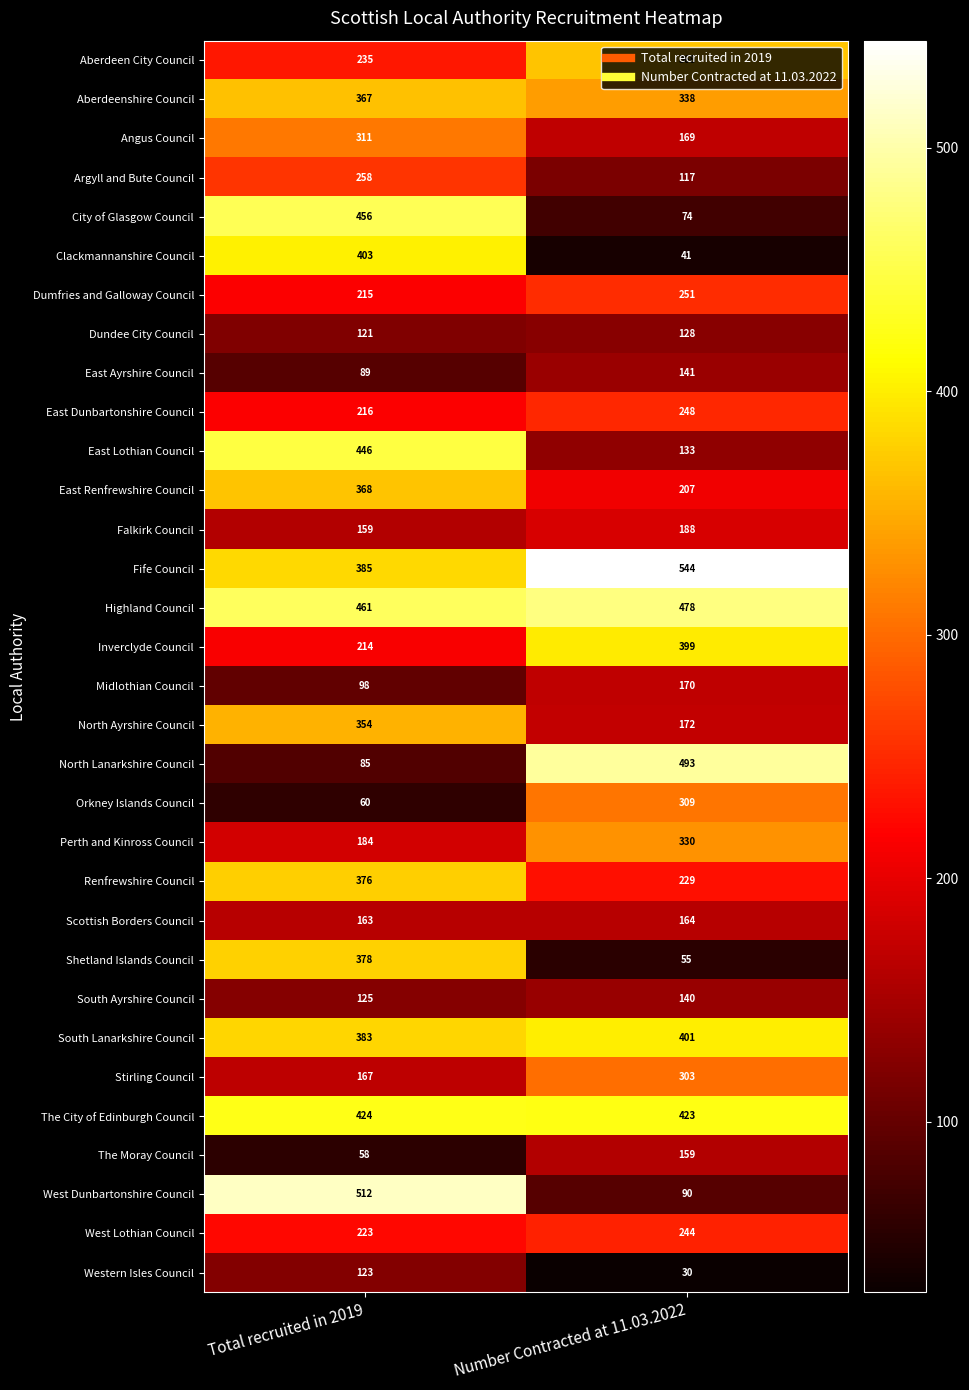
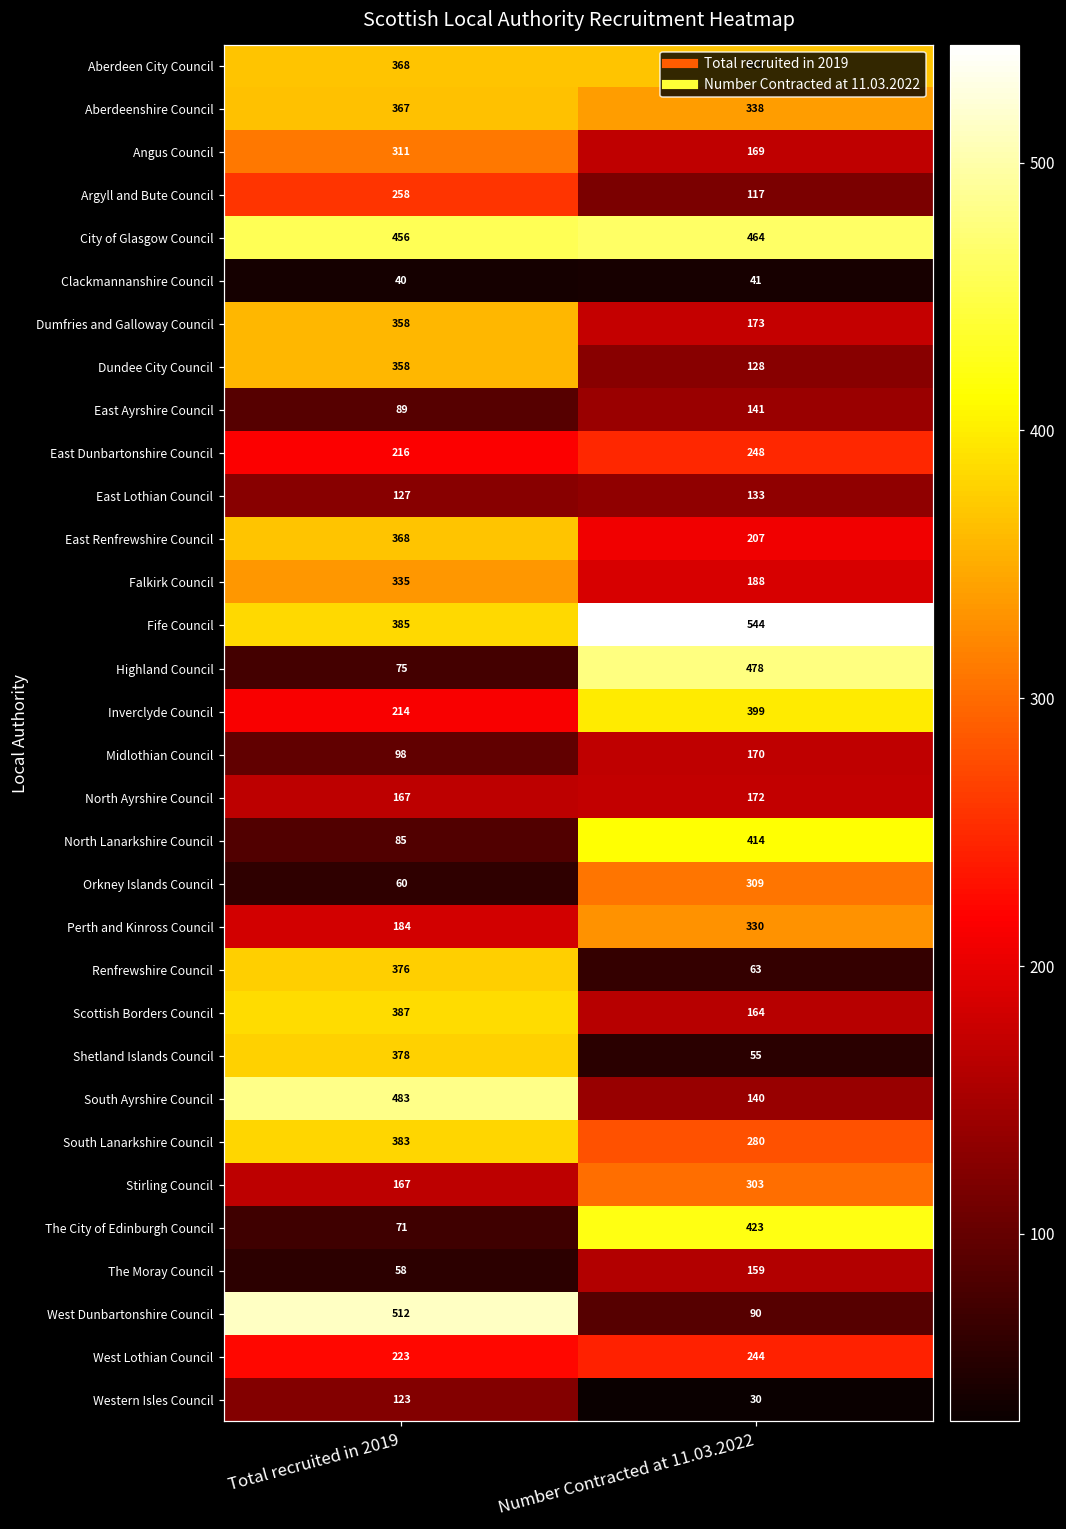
  {
    "Aberdeen City Council": {
-     "Total recruited in 2019": 235
+     "Total recruited in 2019": 368
    },
    "Aberdeenshire Council": {
      "Total recruited in 2019": 367,
      "Number Contracted at 11.03.2022": 338
    },
    "Angus Council": {
      "Total recruited in 2019": 311,
      "Number Contracted at 11.03.2022": 169
    },
    "Argyll and Bute Council": {
      "Total recruited in 2019": 258,
      "Number Contracted at 11.03.2022": 117
    },
    "City of Glasgow Council": {
      "Total recruited in 2019": 456,
-     "Number Contracted at 11.03.2022": 74
+     "Number Contracted at 11.03.2022": 464
    },
    "Clackmannanshire Council": {
-     "Total recruited in 2019": 403,
+     "Total recruited in 2019": 40,
      "Number Contracted at 11.03.2022": 41
    },
    "Dumfries and Galloway Council": {
-     "Total recruited in 2019": 215,
-     "Number Contracted at 11.03.2022": 251
+     "Total recruited in 2019": 358,
+     "Number Contracted at 11.03.2022": 173
    },
    "Dundee City Council": {
-     "Total recruited in 2019": 121,
+     "Total recruited in 2019": 358,
      "Number Contracted at 11.03.2022": 128
    },
    "East Ayrshire Council": {
      "Total recruited in 2019": 89,
      "Number Contracted at 11.03.2022": 141
    },
    "East Dunbartonshire Council": {
      "Total recruited in 2019": 216,
      "Number Contracted at 11.03.2022": 248
    },
    "East Lothian Council": {
-     "Total recruited in 2019": 446,
+     "Total recruited in 2019": 127,
      "Number Contracted at 11.03.2022": 133
    },
    "East Renfrewshire Council": {
      "Total recruited in 2019": 368,
      "Number Contracted at 11.03.2022": 207
    },
    "Falkirk Council": {
-     "Total recruited in 2019": 159,
+     "Total recruited in 2019": 335,
      "Number Contracted at 11.03.2022": 188
    },
    "Fife Council": {
      "Total recruited in 2019": 385,
      "Number Contracted at 11.03.2022": 544
    },
    "Highland Council": {
-     "Total recruited in 2019": 461,
+     "Total recruited in 2019": 75,
      "Number Contracted at 11.03.2022": 478
    },
    "Inverclyde Council": {
      "Total recruited in 2019": 214,
      "Number Contracted at 11.03.2022": 399
    },
    "Midlothian Council": {
      "Total recruited in 2019": 98,
      "Number Contracted at 11.03.2022": 170
    },
    "North Ayrshire Council": {
-     "Total recruited in 2019": 354,
+     "Total recruited in 2019": 167,
      "Number Contracted at 11.03.2022": 172
    },
    "North Lanarkshire Council": {
      "Total recruited in 2019": 85,
-     "Number Contracted at 11.03.2022": 493
+     "Number Contracted at 11.03.2022": 414
    },
    "Orkney Islands Council": {
      "Total recruited in 2019": 60,
      "Number Contracted at 11.03.2022": 309
    },
    "Perth and Kinross Council": {
      "Total recruited in 2019": 184,
      "Number Contracted at 11.03.2022": 330
    },
    "Renfrewshire Council": {
      "Total recruited in 2019": 376,
-     "Number Contracted at 11.03.2022": 229
+     "Number Contracted at 11.03.2022": 63
    },
    "Scottish Borders Council": {
-     "Total recruited in 2019": 163,
+     "Total recruited in 2019": 387,
      "Number Contracted at 11.03.2022": 164
    },
    "Shetland Islands Council": {
      "Total recruited in 2019": 378,
      "Number Contracted at 11.03.2022": 55
    },
    "South Ayrshire Council": {
-     "Total recruited in 2019": 125,
+     "Total recruited in 2019": 483,
      "Number Contracted at 11.03.2022": 140
    },
    "South Lanarkshire Council": {
      "Total recruited in 2019": 383,
-     "Number Contracted at 11.03.2022": 401
+     "Number Contracted at 11.03.2022": 280
    },
    "Stirling Council": {
      "Total recruited in 2019": 167,
      "Number Contracted at 11.03.2022": 303
    },
    "The City of Edinburgh Council": {
-     "Total recruited in 2019": 424,
+     "Total recruited in 2019": 71,
      "Number Contracted at 11.03.2022": 423
    },
    "The Moray Council": {
      "Total recruited in 2019": 58,
      "Number Contracted at 11.03.2022": 159
    },
    "West Dunbartonshire Council": {
      "Total recruited in 2019": 512,
      "Number Contracted at 11.03.2022": 90
    },
    "West Lothian Council": {
      "Total recruited in 2019": 223,
      "Number Contracted at 11.03.2022": 244
    },
    "Western Isles Council": {
      "Total recruited in 2019": 123,
      "Number Contracted at 11.03.2022": 30
    }
  }
